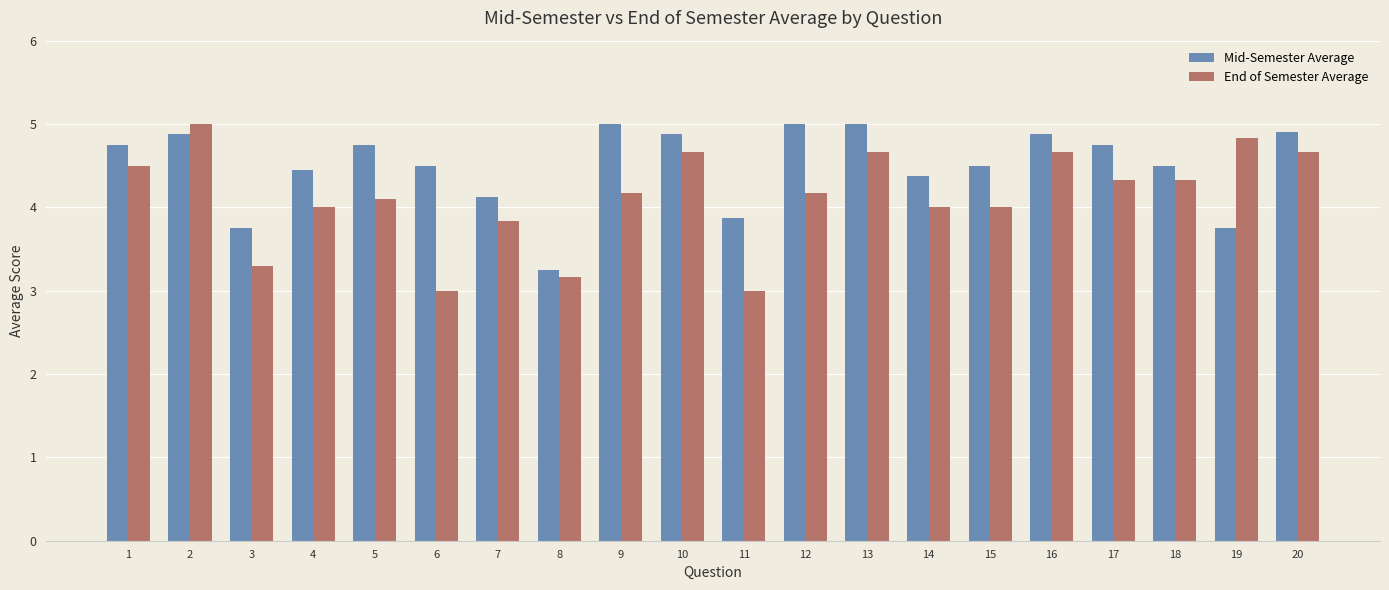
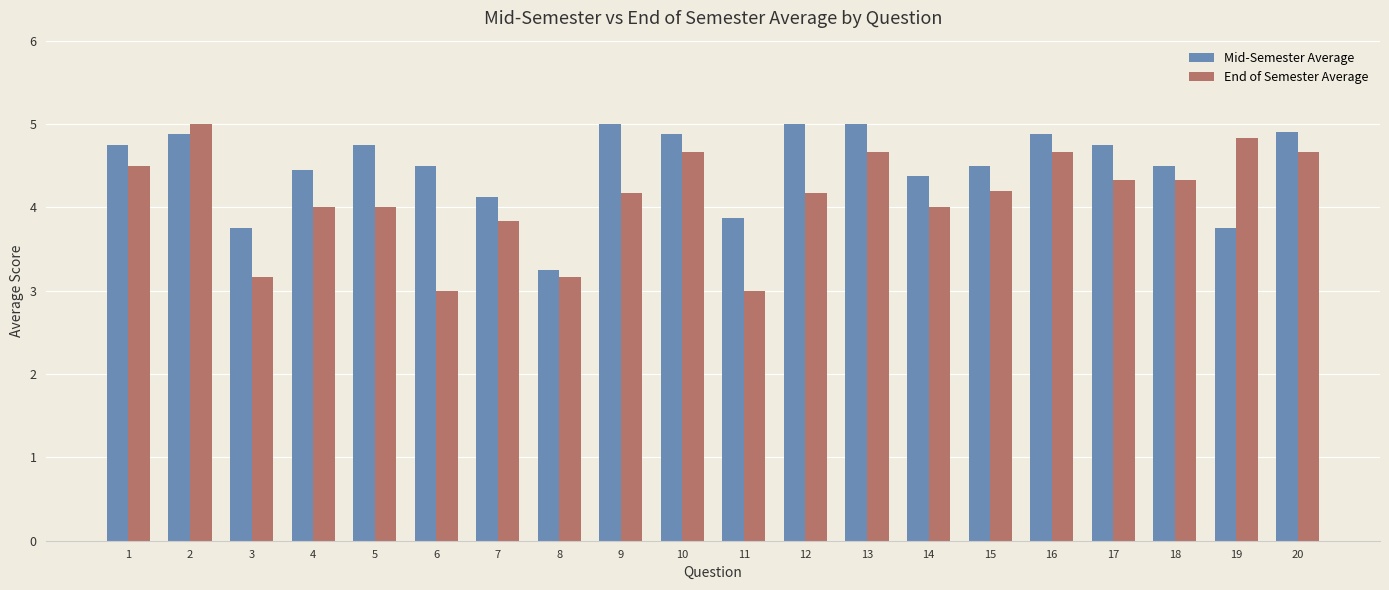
  {
    "Mid-Semester Average": {
      "1": 4.8,
      "2": 4.9,
      "3": 3.8,
      "4": 4.5,
      "5": 4.8,
      "6": 4.5,
      "7": 4.1,
      "8": 3.3,
      "9": 5.0,
      "10": 4.9,
      "11": 3.9,
      "12": 5.0,
      "13": 5.0,
      "14": 4.4,
      "15": 4.5,
      "16": 4.9,
      "17": 4.8,
      "18": 4.5,
      "19": 3.8,
      "20": 4.9
    },
    "End of Semester Average": {
      "1": 4.5,
      "2": 5.0,
-     "3": 3.3,
+     "3": 3.2,
      "4": 4.0,
-     "5": 4.1,
+     "5": 4.0,
      "6": 3.0,
      "7": 3.8,
      "8": 3.2,
      "9": 4.2,
      "10": 4.7,
      "11": 3.0,
      "12": 4.2,
      "13": 4.7,
      "14": 4.0,
-     "15": 4.0,
+     "15": 4.2,
      "16": 4.7,
      "17": 4.3,
      "18": 4.3,
      "19": 4.8,
      "20": 4.7
    }
  }
